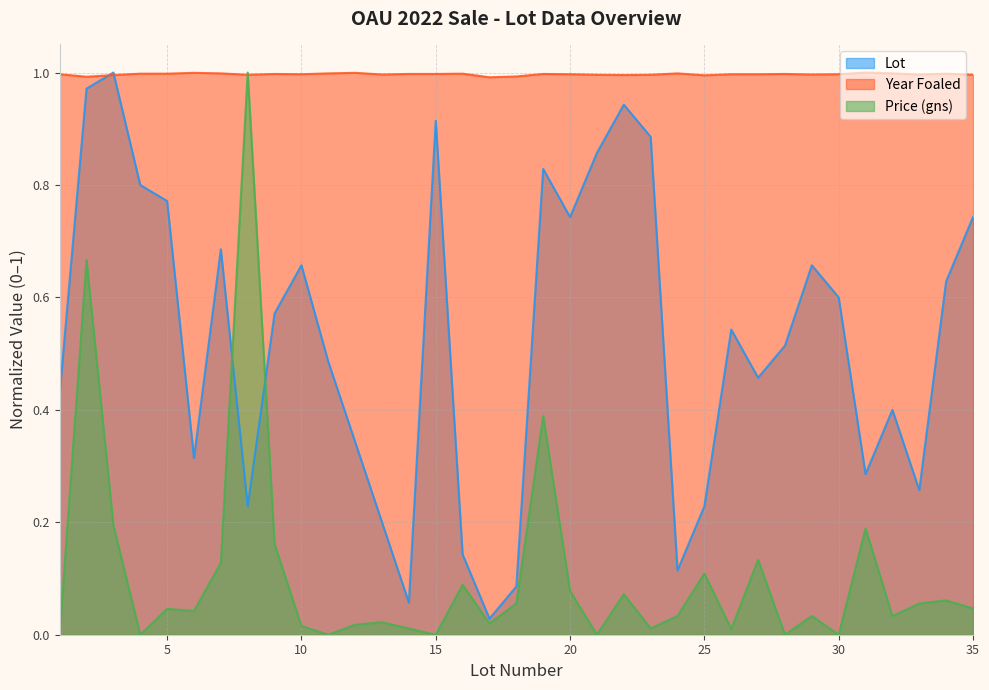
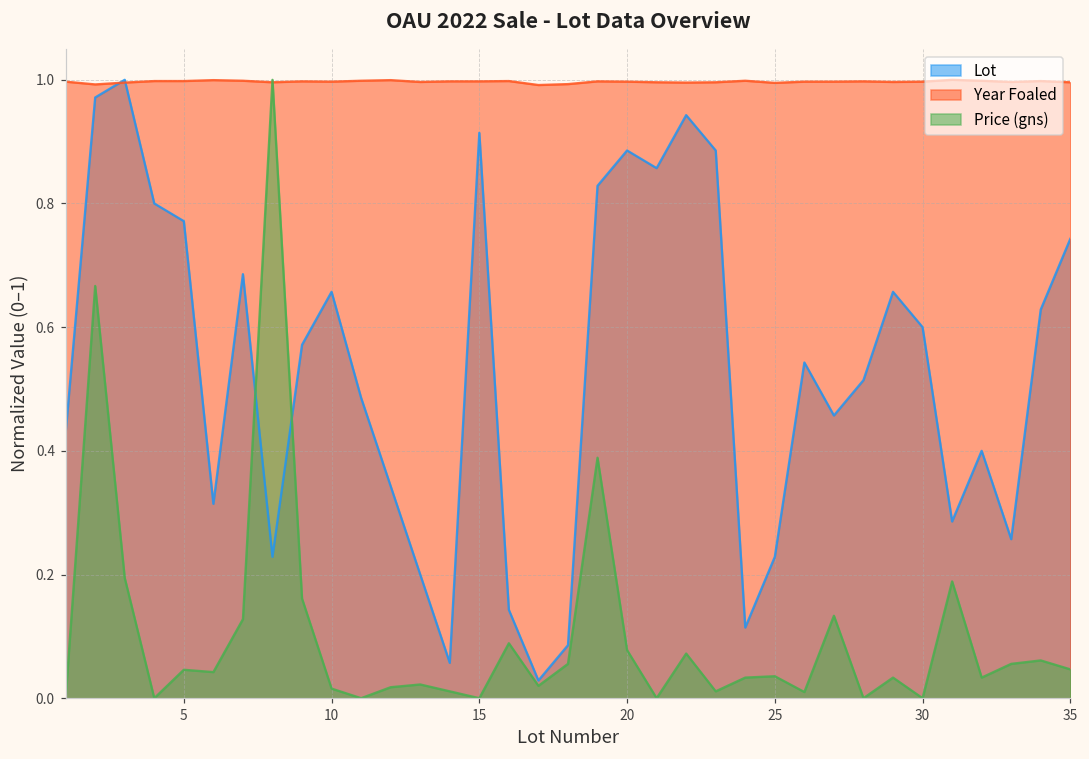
  {
    "Lot": {
      "5": 0.77,
      "10": 0.66,
      "15": 0.91,
-     "20": 0.74,
+     "20": 0.89,
      "25": 0.23,
      "30": 0.60,
      "35": 0.74
    },
    "Year Foaled": {
      "5": 1.00,
      "10": 1.00,
      "15": 1.00,
      "20": 1.00,
      "25": 1.00,
      "30": 1.00,
      "35": 1.00
    },
    "Price (gns)": {
      "5": 0.05,
      "10": 0.02,
      "15": 0.00,
      "20": 0.08,
-     "25": 0.11,
+     "25": 0.04,
      "30": 0.00,
      "35": 0.05
    }
  }
